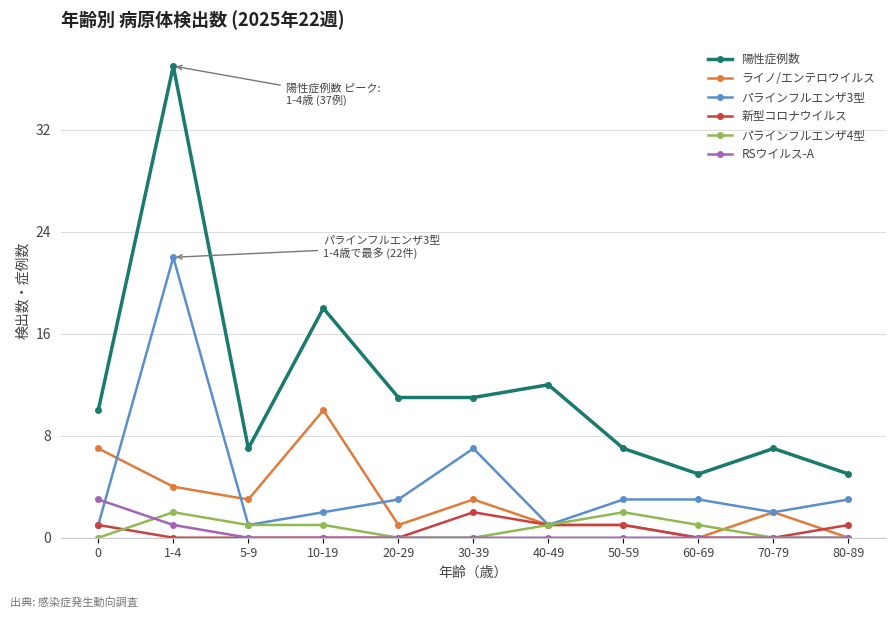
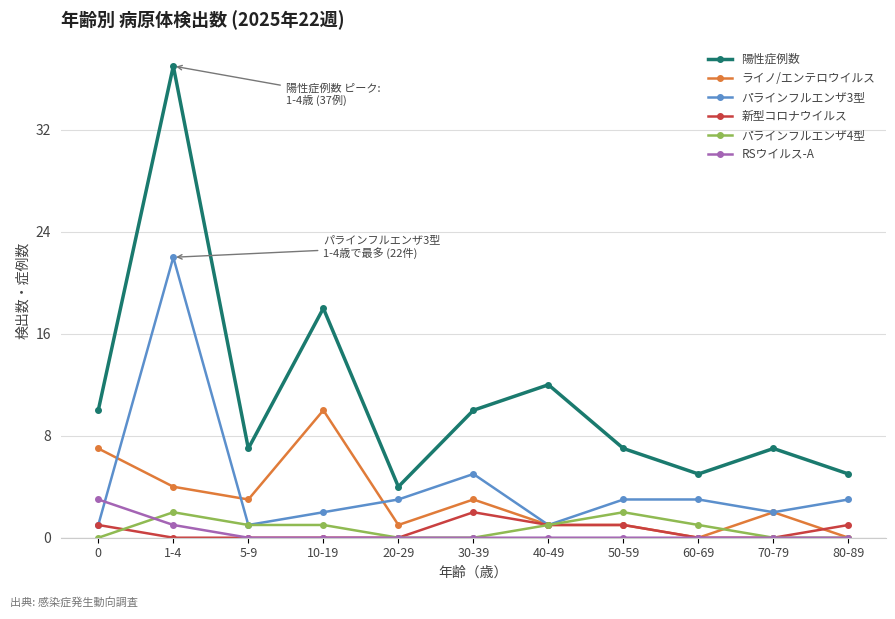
  {
    "陽性症例数": {
      "0": 10,
      "5-9": 7,
      "10-19": 18,
-     "20-29": 11,
-     "30-39": 11,
+     "20-29": 4,
+     "30-39": 10,
      "40-49": 12,
      "50-59": 7,
      "60-69": 5,
      "70-79": 7,
      "80-89": 5
    },
    "ライノ/エンテロウイルス": {
      "0": 7,
      "1-4": 4,
      "5-9": 3,
      "10-19": 10,
      "20-29": 1,
      "30-39": 3
    },
    "パラインフルエンザ3型": {
      "10-19": 2,
      "20-29": 3,
-     "30-39": 7,
+     "30-39": 5,
      "50-59": 3,
      "60-69": 3,
      "80-89": 3
    },
    "新型コロナウイルス": {
      "1-4": 0,
      "30-39": 2,
      "80-89": 1
    },
    "パラインフルエンザ4型": {
      "0": 0,
      "1-4": 2,
      "10-19": 1,
      "50-59": 2,
      "60-69": 1
    },
    "RSウイルス-A": {
      "0": 3,
      "1-4": 1,
      "40-49": 0,
      "50-59": 0
    }
  }
